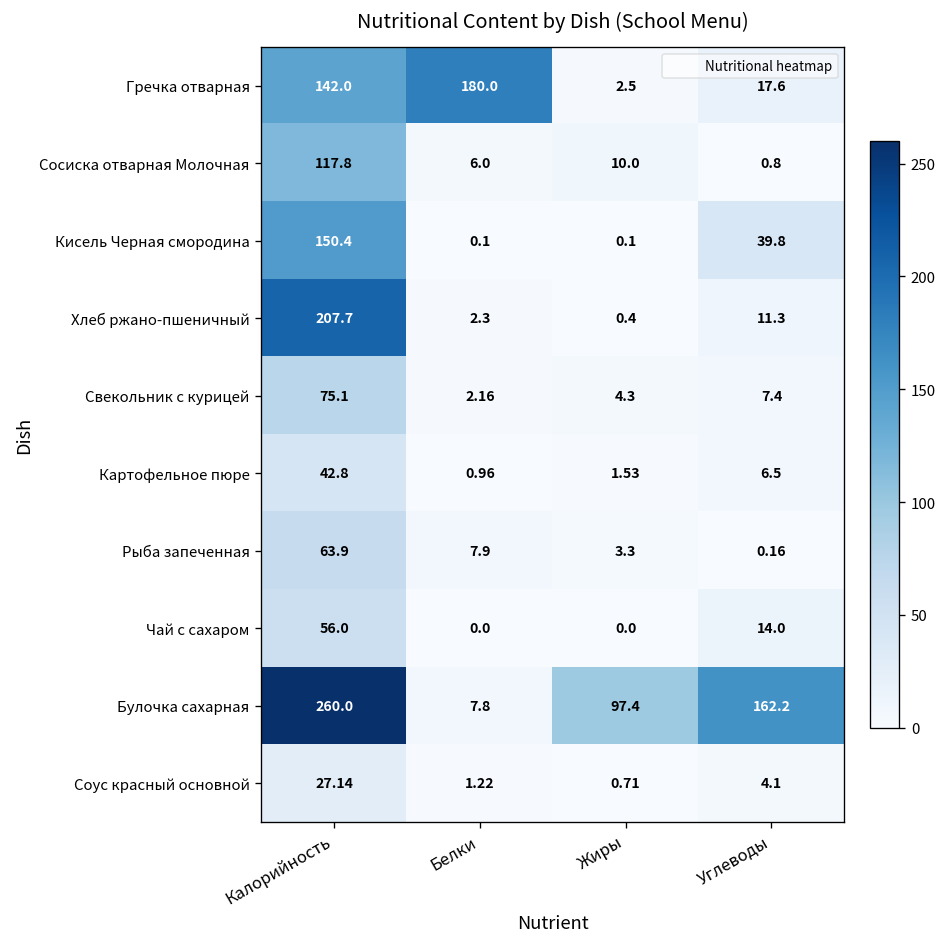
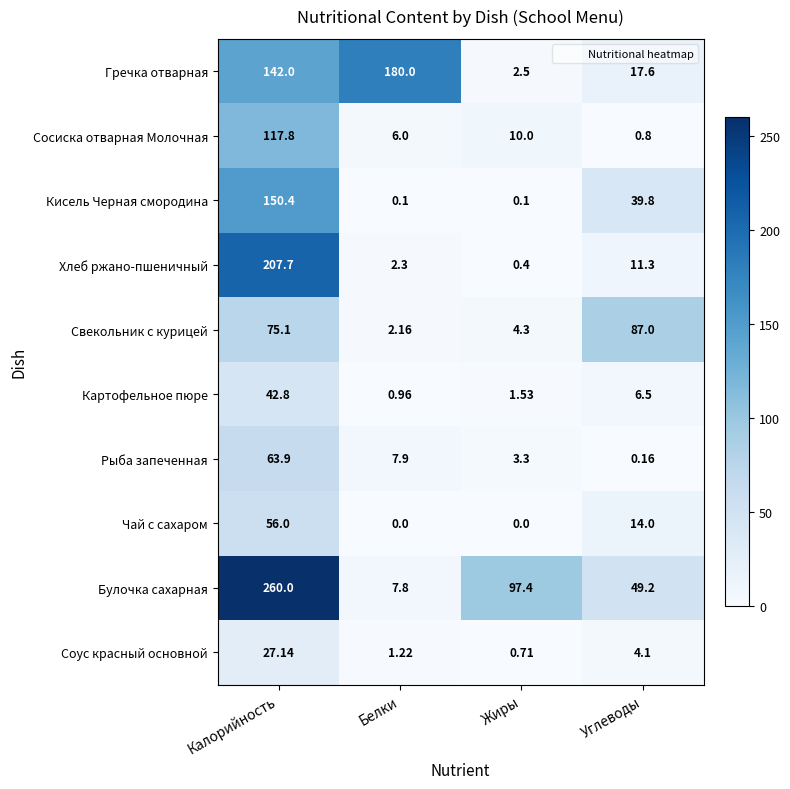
  {
    "Гречка отварная": {
      "Калорийность": 142.0,
      "Белки": 180.0,
      "Жиры": 2.5,
      "Углеводы": 17.6
    },
    "Сосиска отварная Молочная": {
      "Калорийность": 117.8,
      "Белки": 6.0,
      "Жиры": 10.0,
      "Углеводы": 0.8
    },
    "Кисель Черная смородина": {
      "Калорийность": 150.4,
      "Белки": 0.1,
      "Жиры": 0.1,
      "Углеводы": 39.8
    },
    "Хлеб ржано-пшеничный": {
      "Калорийность": 207.7,
      "Белки": 2.3,
      "Жиры": 0.4,
      "Углеводы": 11.3
    },
    "Свекольник с курицей": {
      "Калорийность": 75.1,
      "Белки": 2.16,
      "Жиры": 4.3,
-     "Углеводы": 7.4
+     "Углеводы": 87.0
    },
    "Картофельное пюре": {
      "Калорийность": 42.8,
      "Белки": 0.96,
      "Жиры": 1.53,
      "Углеводы": 6.5
    },
    "Рыба запеченная": {
      "Калорийность": 63.9,
      "Белки": 7.9,
      "Жиры": 3.3,
      "Углеводы": 0.16
    },
    "Чай с сахаром": {
      "Калорийность": 56.0,
      "Белки": 0.0,
      "Жиры": 0.0,
      "Углеводы": 14.0
    },
    "Булочка сахарная": {
      "Калорийность": 260.0,
      "Белки": 7.8,
      "Жиры": 97.4,
-     "Углеводы": 162.2
+     "Углеводы": 49.2
    },
    "Соус красный основной": {
      "Калорийность": 27.14,
      "Белки": 1.22,
      "Жиры": 0.71,
      "Углеводы": 4.1
    }
  }
